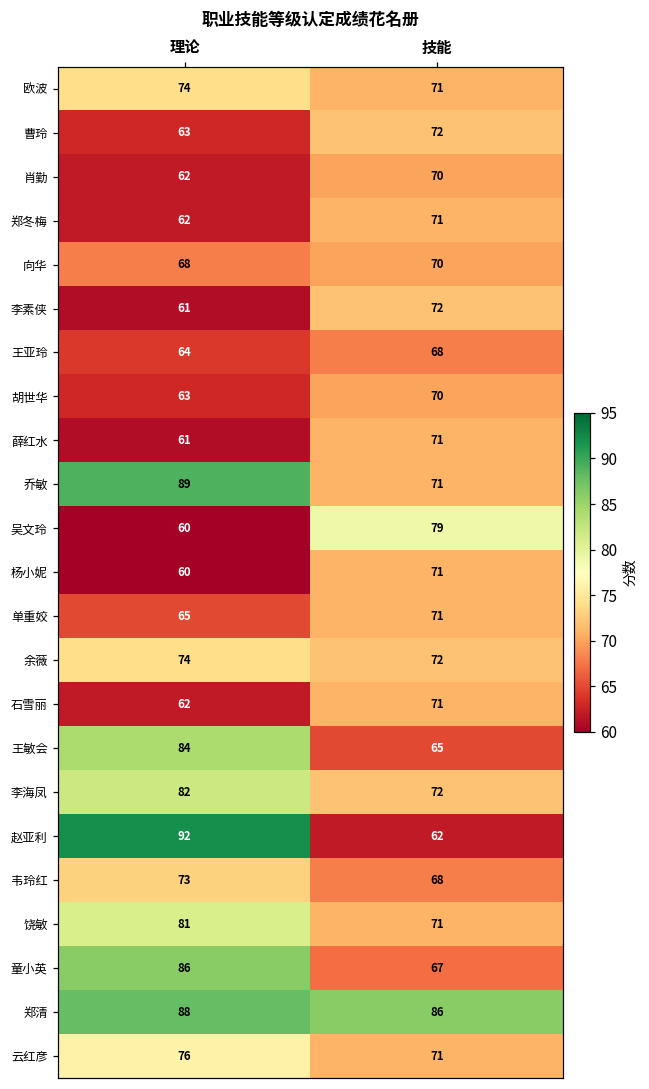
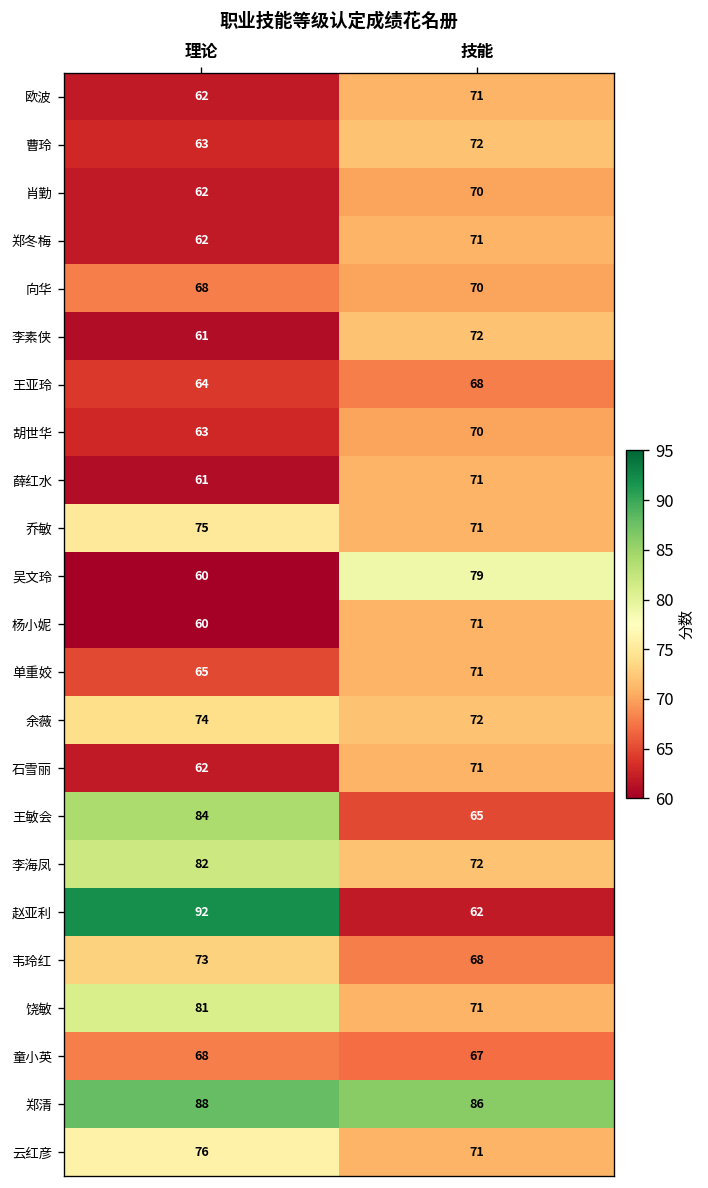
  {
    "欧波": {
-     "理论": 74,
+     "理论": 62,
      "技能": 71
    },
    "曹玲": {
      "理论": 63,
      "技能": 72
    },
    "肖勤": {
      "理论": 62,
      "技能": 70
    },
    "郑冬梅": {
      "理论": 62,
      "技能": 71
    },
    "向华": {
      "理论": 68,
      "技能": 70
    },
    "李素侠": {
      "理论": 61,
      "技能": 72
    },
    "王亚玲": {
      "理论": 64,
      "技能": 68
    },
    "胡世华": {
      "理论": 63,
      "技能": 70
    },
    "薛红水": {
      "理论": 61,
      "技能": 71
    },
    "乔敏": {
-     "理论": 89,
+     "理论": 75,
      "技能": 71
    },
    "吴文玲": {
      "理论": 60,
      "技能": 79
    },
    "杨小妮": {
      "理论": 60,
      "技能": 71
    },
    "单重姣": {
      "理论": 65,
      "技能": 71
    },
    "余薇": {
      "理论": 74,
      "技能": 72
    },
    "石雪丽": {
      "理论": 62,
      "技能": 71
    },
    "王敏会": {
      "理论": 84,
      "技能": 65
    },
    "李海凤": {
      "理论": 82,
      "技能": 72
    },
    "赵亚利": {
      "理论": 92,
      "技能": 62
    },
    "韦玲红": {
      "理论": 73,
      "技能": 68
    },
    "饶敏": {
      "理论": 81,
      "技能": 71
    },
    "童小英": {
-     "理论": 86,
+     "理论": 68,
      "技能": 67
    },
    "郑清": {
      "理论": 88,
      "技能": 86
    },
    "云红彦": {
      "理论": 76,
      "技能": 71
    }
  }
